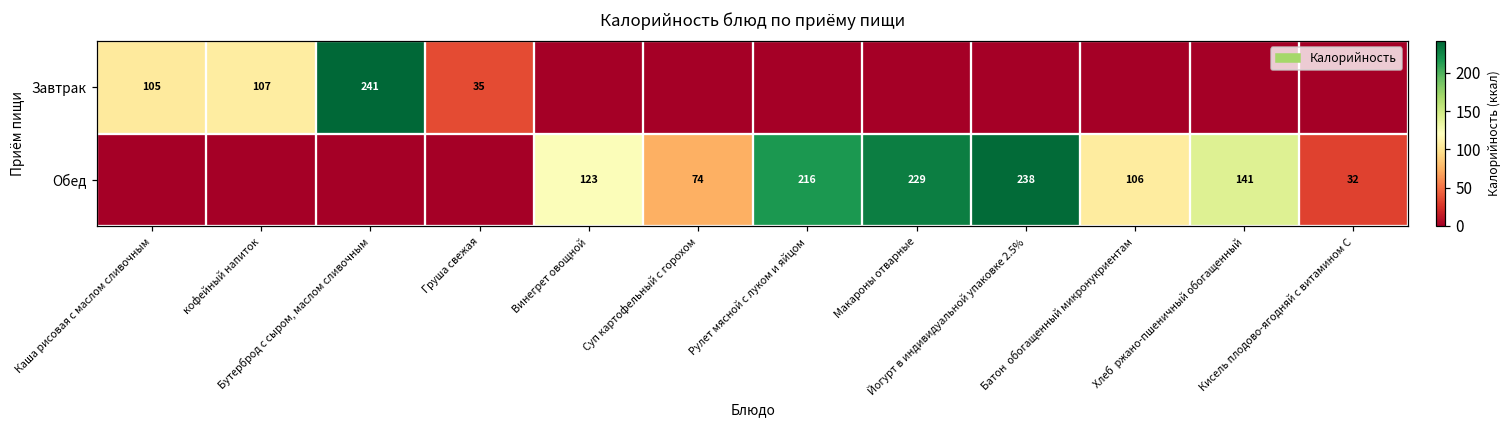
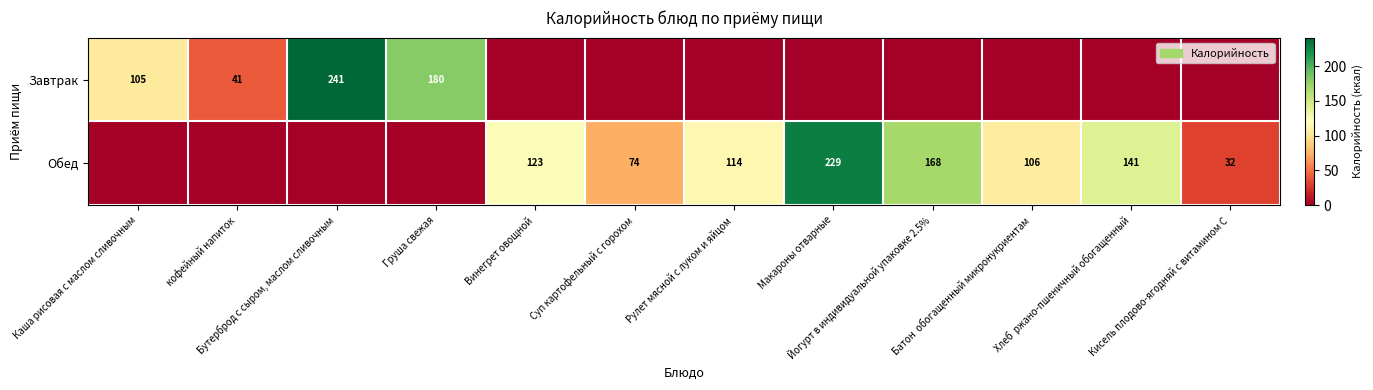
  {
    "Завтрак": {
      "Каша рисовая с маслом сливочным": 105,
-     "кофейный напиток": 107,
+     "кофейный напиток": 41,
      "Бутерброд с сыром, маслом сливочным": 241,
-     "Груша свежая": 35
+     "Груша свежая": 180
    },
    "Обед": {
      "Винегрет овощной": 123,
      "Суп картофельный с горохом": 74,
-     "Рулет мясной с луком и яйцом": 216,
+     "Рулет мясной с луком и яйцом": 114,
      "Макароны отварные": 229,
-     "Йогурт в индивидуальной упаковке 2.5%": 238,
+     "Йогурт в индивидуальной упаковке 2.5%": 168,
      "Батон обогащенный микронукриентам": 106,
      "Хлеб ржано-пшеничный обогащенный": 141,
      "Кисель плодово-ягодняй с витамином С": 32
    }
  }
